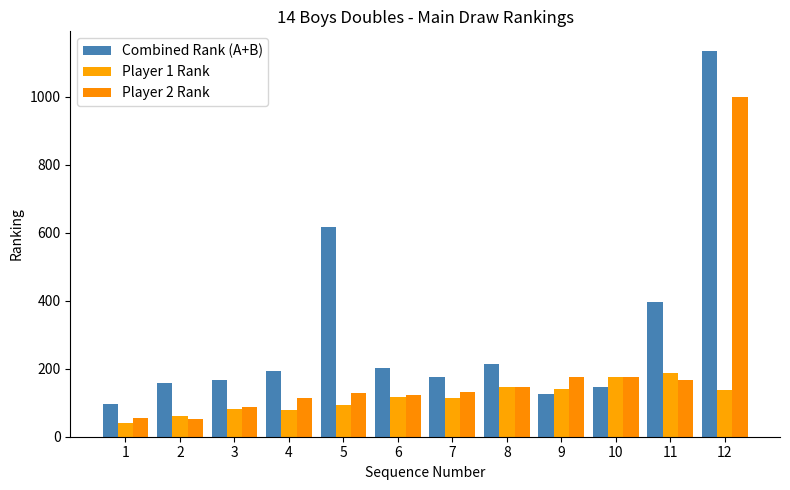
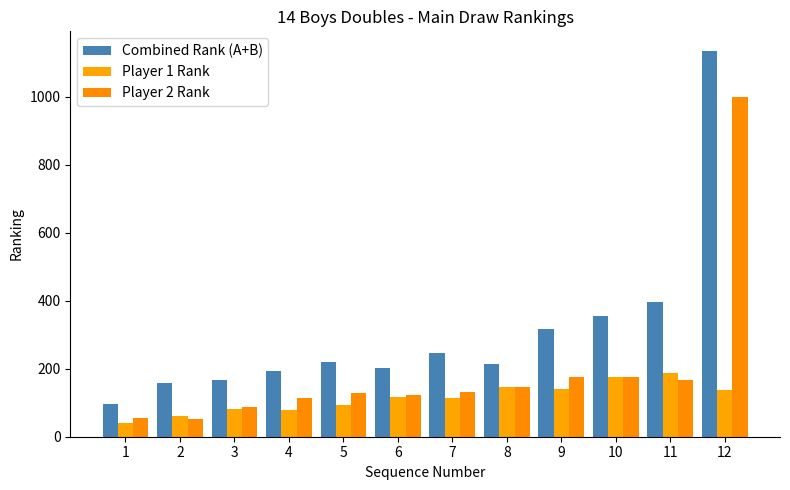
  {
    "Combined Rank (A+B)": {
      "1": 100,
      "2": 160,
      "3": 170,
      "4": 190,
-     "5": 620,
+     "5": 220,
      "6": 200,
-     "7": 180,
+     "7": 250,
      "8": 210,
-     "9": 130,
-     "10": 150,
+     "9": 320,
+     "10": 350,
      "11": 400,
      "12": 1140
    }
  }
